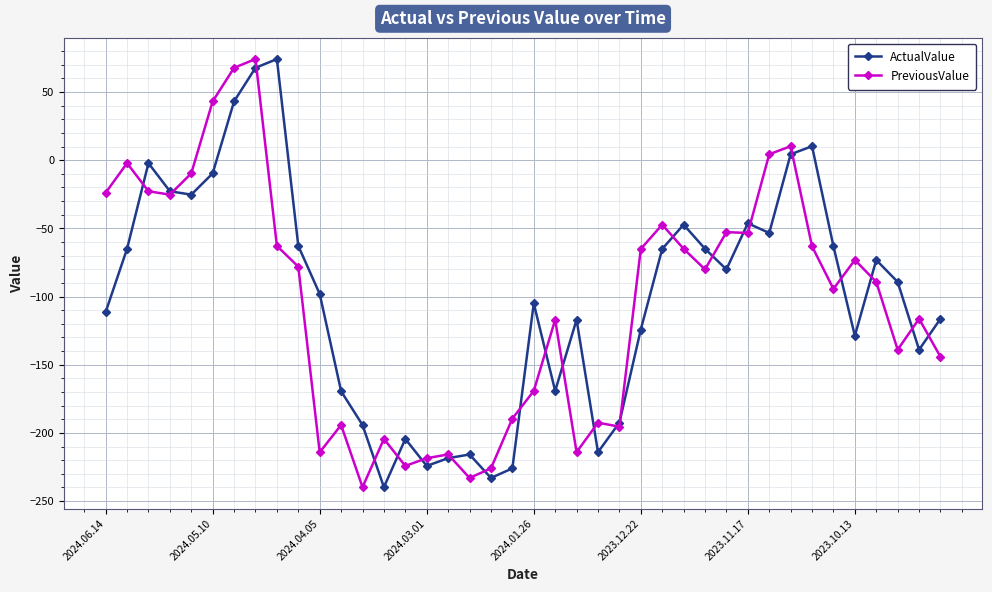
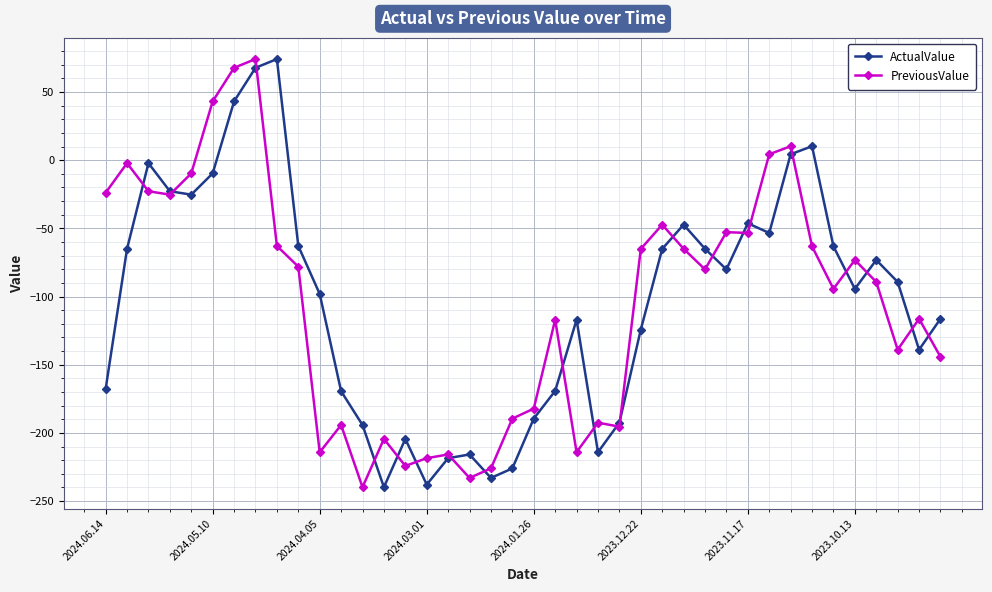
  {
    "ActualValue": {
-     "2024.06.14": -111,
+     "2024.06.14": -168,
      "2024.05.10": -10,
      "2024.04.05": -98,
-     "2024.03.01": -224,
-     "2024.01.26": -105,
+     "2024.03.01": -238,
+     "2024.01.26": -190,
      "2023.12.22": -124,
      "2023.11.17": -46,
-     "2023.10.13": -129
+     "2023.10.13": -94
    },
    "PreviousValue": {
      "2024.06.14": -24,
      "2024.05.10": 43,
      "2024.04.05": -214,
      "2024.03.01": -219,
-     "2024.01.26": -169,
+     "2024.01.26": -182,
      "2023.12.22": -65,
      "2023.11.17": -53,
      "2023.10.13": -73
    }
  }
